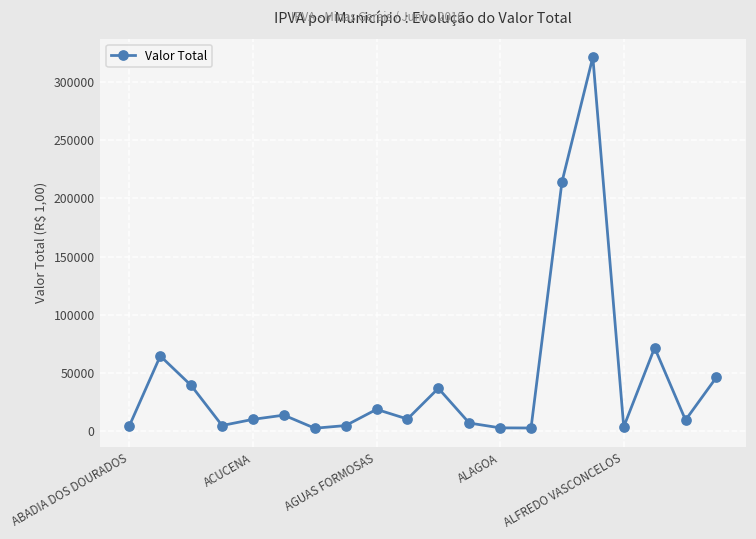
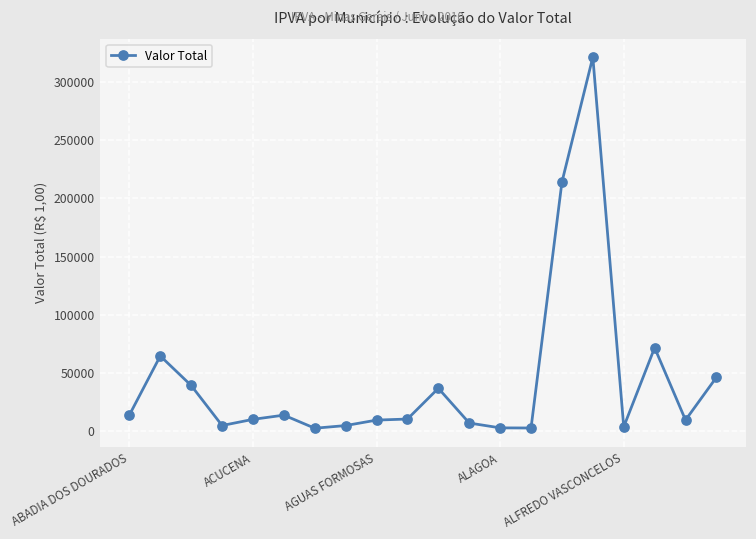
  {
-   "ABADIA DOS DOURADOS": 4000,
+   "ABADIA DOS DOURADOS": 14000,
    "ACUCENA": 10000,
-   "AGUAS FORMOSAS": 19000,
+   "AGUAS FORMOSAS": 9000,
    "ALAGOA": 3000,
    "ALFREDO VASCONCELOS": 3000
  }
